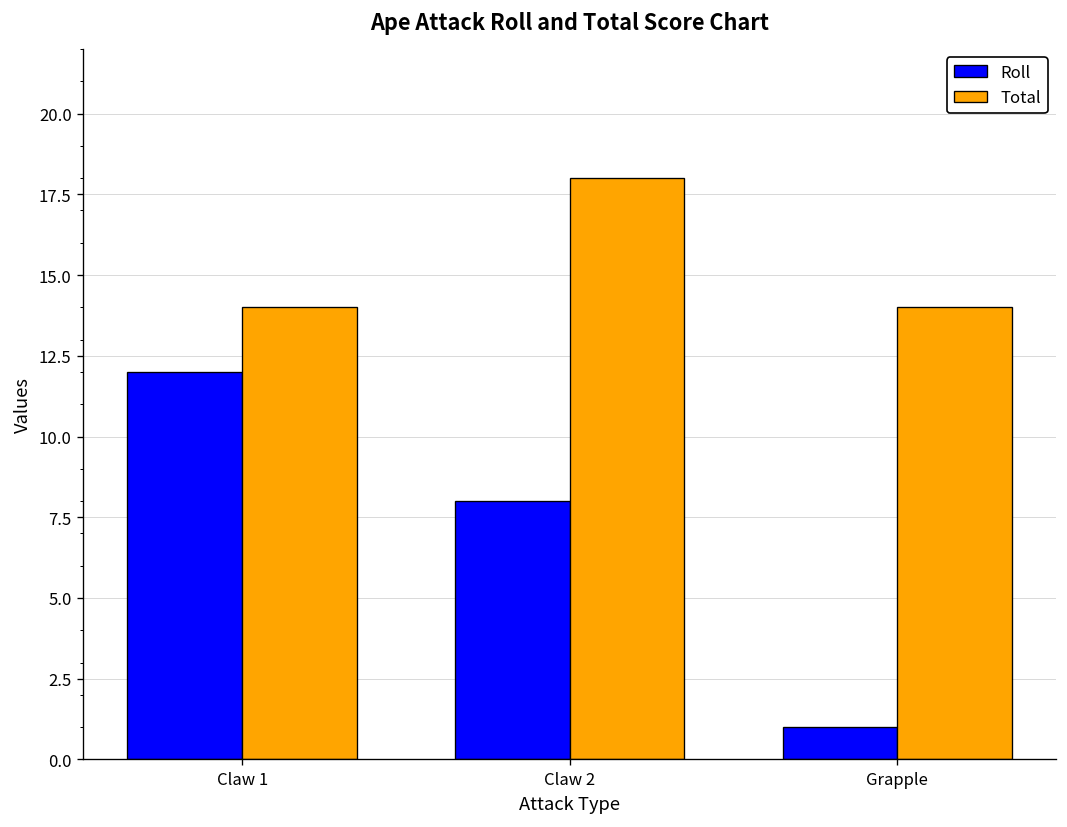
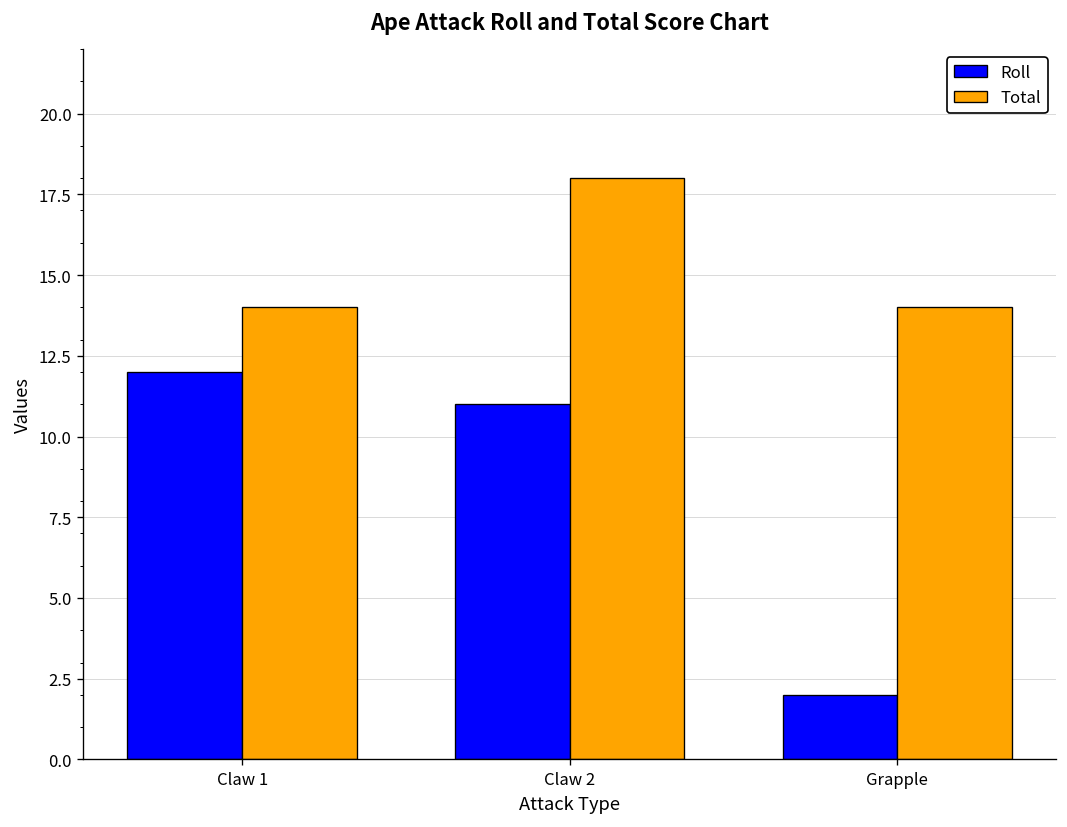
  {
    "Roll": {
      "Claw 1": 12,
-     "Claw 2": 8,
-     "Grapple": 1
+     "Claw 2": 11,
+     "Grapple": 2
    },
    "Total": {
      "Claw 1": 14,
      "Claw 2": 18,
      "Grapple": 14
    }
  }
